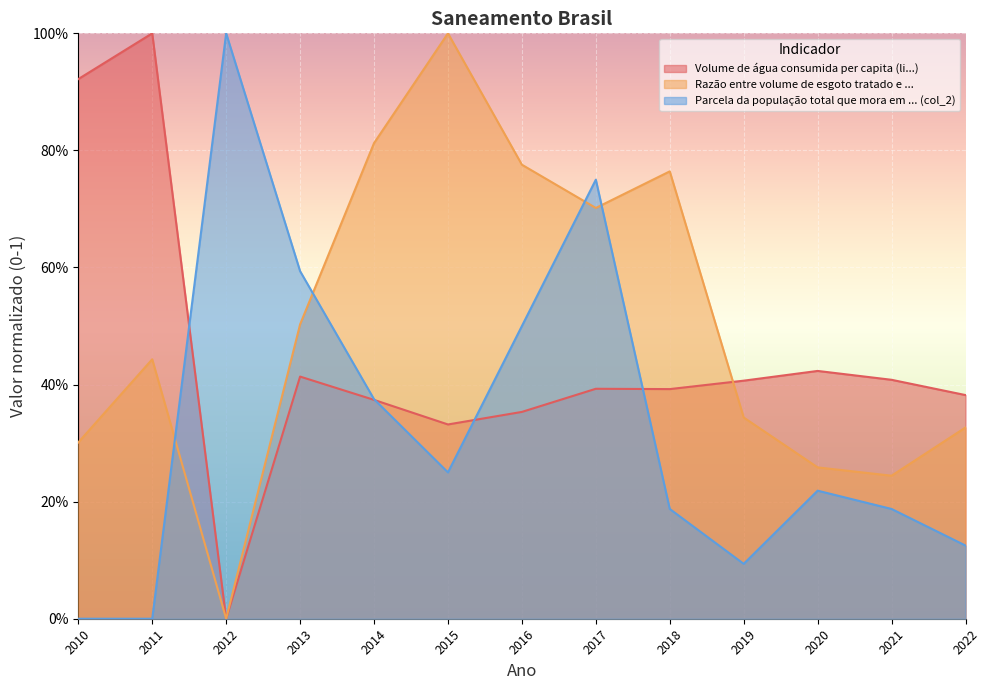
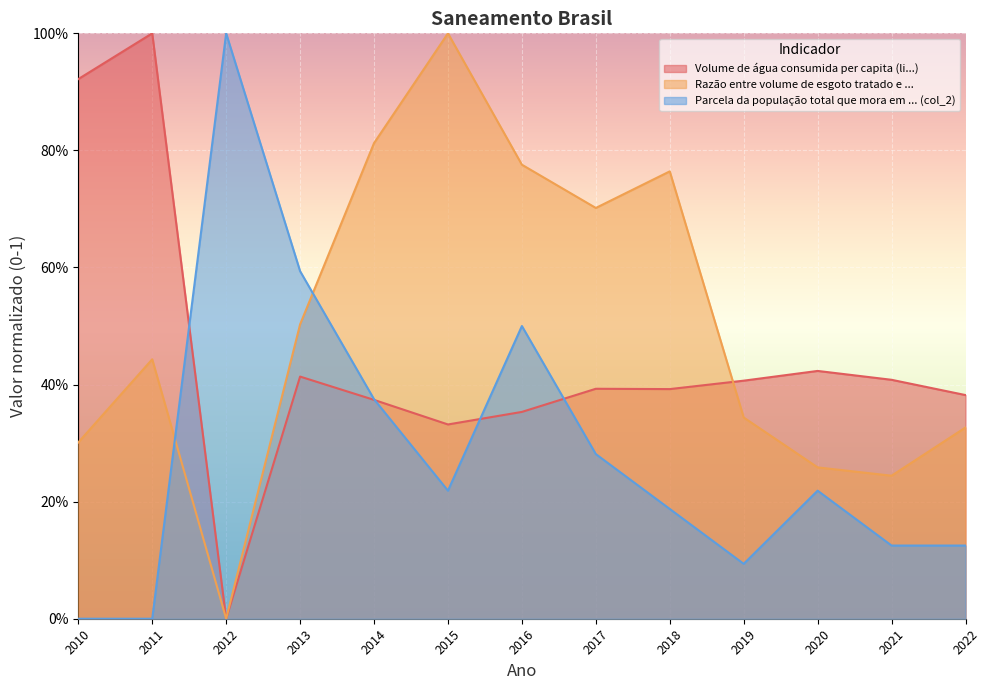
  {
    "Parcela da população total que mora em ... (col_2)": {
      "2010": "0%",
      "2011": "0%",
      "2012": "100%",
      "2013": "59%",
-     "2015": "25%",
+     "2015": "22%",
      "2016": "50%",
-     "2017": "75%",
+     "2017": "28%",
      "2018": "19%",
      "2019": "9%",
      "2020": "22%",
-     "2021": "19%",
+     "2021": "13%",
      "2022": "13%"
    }
  }
